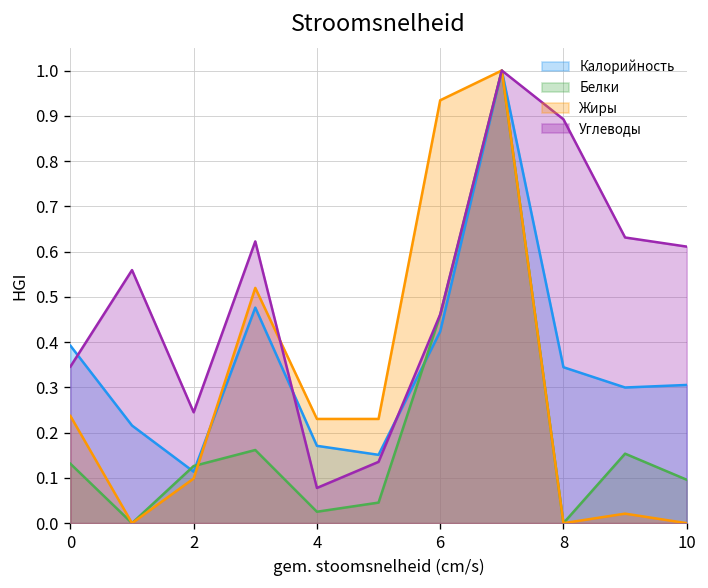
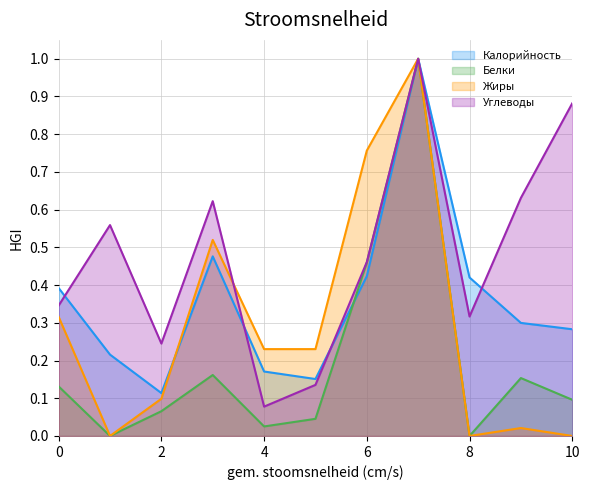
  {
    "Калорийность": {
      "0": 0.39,
      "2": 0.11,
      "4": 0.17,
      "6": 0.42,
-     "8": 0.34,
-     "10": 0.31
+     "8": 0.42,
+     "10": 0.28
    },
    "Белки": {
      "0": 0.13,
-     "2": 0.13,
+     "2": 0.07,
      "4": 0.03,
      "10": 0.10
    },
    "Жиры": {
-     "0": 0.24,
+     "0": 0.32,
      "2": 0.10,
      "4": 0.23,
-     "6": 0.93,
+     "6": 0.76,
      "10": 0.00
    },
    "Углеводы": {
      "0": 0.35,
      "2": 0.24,
      "4": 0.08,
-     "8": 0.89,
-     "10": 0.61
+     "8": 0.32,
+     "10": 0.88
    }
  }
